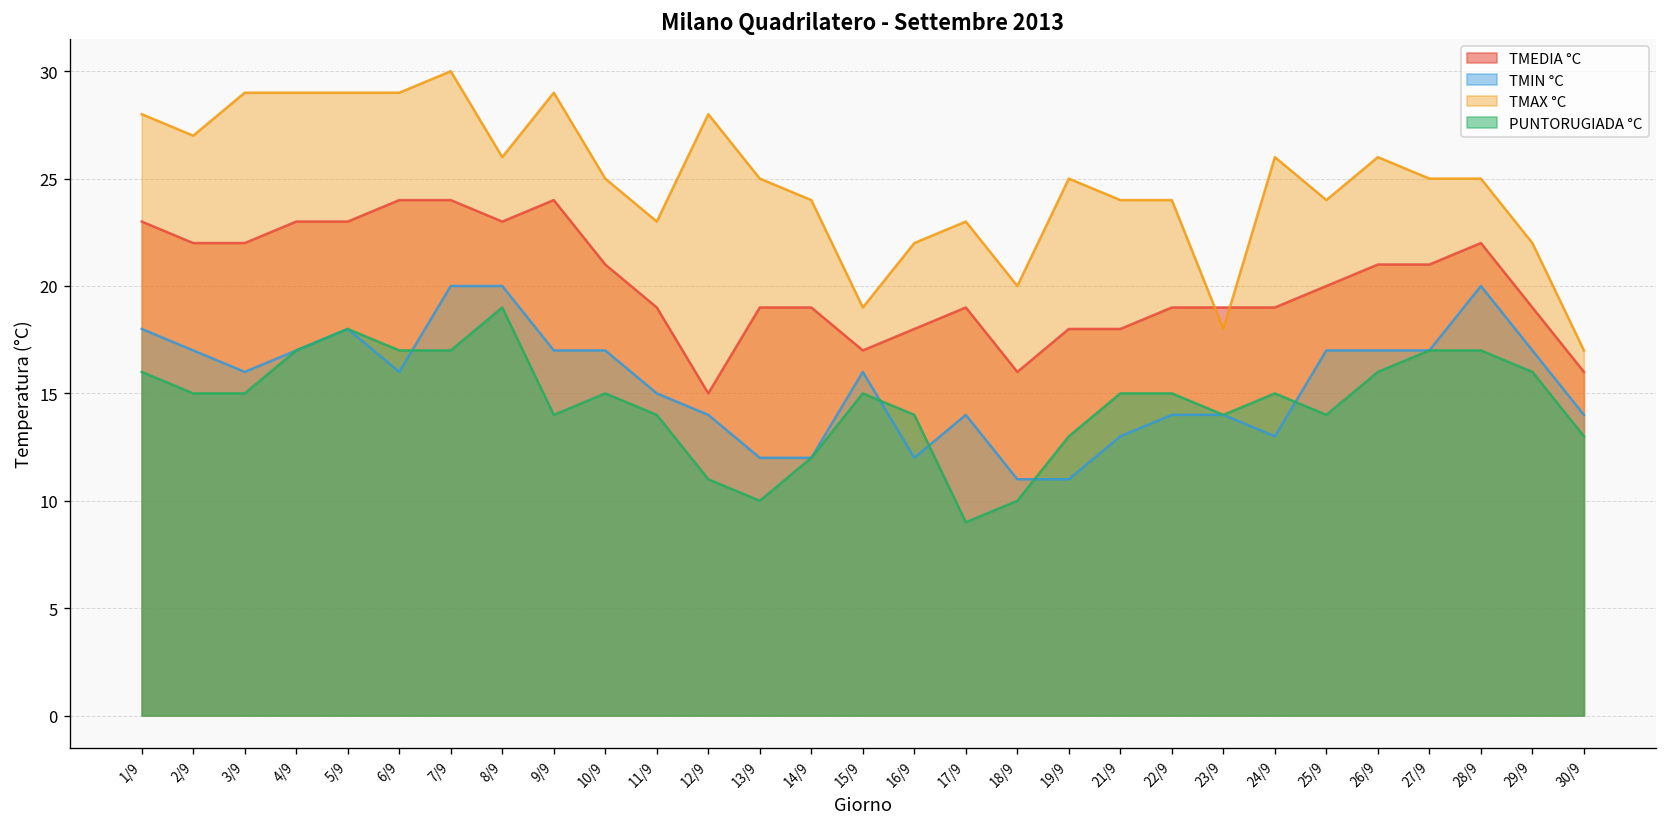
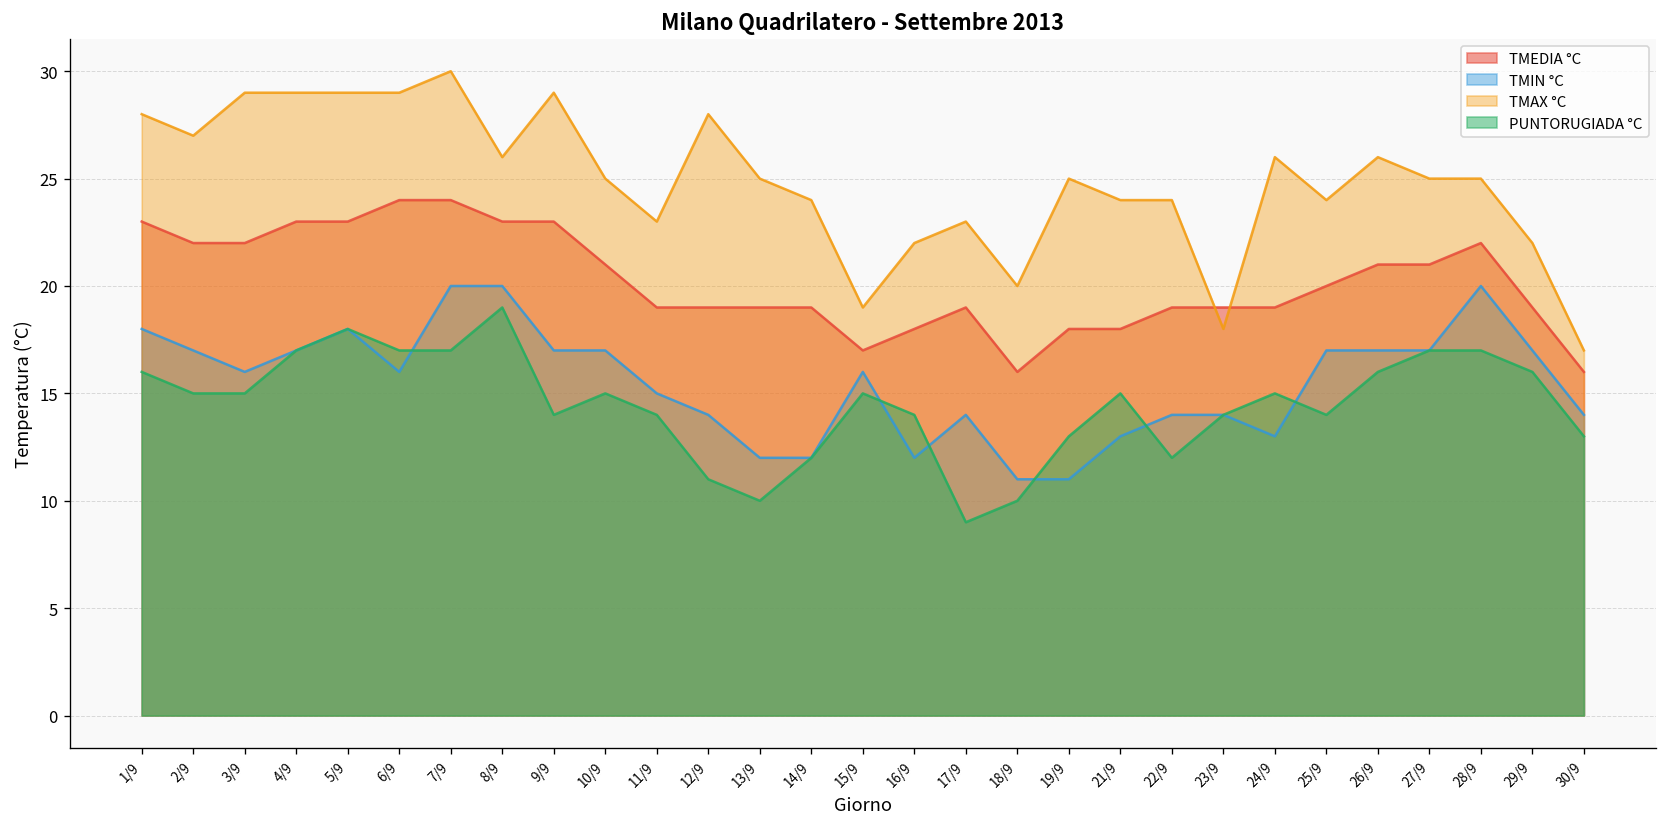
  {
    "TMEDIA °C": {
      "1/9": 23,
      "2/9": 22,
      "3/9": 22,
      "4/9": 23,
      "5/9": 23,
      "6/9": 24,
      "7/9": 24,
      "8/9": 23,
-     "9/9": 24,
+     "9/9": 23,
      "10/9": 21,
      "11/9": 19,
-     "12/9": 15,
+     "12/9": 19,
      "13/9": 19,
      "14/9": 19,
      "15/9": 17,
      "16/9": 18,
      "17/9": 19,
      "18/9": 16,
      "19/9": 18,
      "21/9": 18,
      "22/9": 19,
      "23/9": 19,
      "24/9": 19,
      "25/9": 20,
      "26/9": 21,
      "27/9": 21,
      "28/9": 22,
      "29/9": 19,
      "30/9": 16
    },
    "TMIN °C": {
      "1/9": 18,
      "2/9": 17,
      "3/9": 16,
      "6/9": 16,
      "7/9": 20,
      "8/9": 20,
      "9/9": 17,
      "10/9": 17,
      "11/9": 15,
      "12/9": 14,
      "13/9": 12,
      "15/9": 16,
      "16/9": 12,
      "17/9": 14,
      "18/9": 11,
      "19/9": 11,
      "21/9": 13,
      "22/9": 14,
      "24/9": 13,
      "25/9": 17,
      "26/9": 17,
      "28/9": 20,
      "29/9": 17,
      "30/9": 14
    },
    "TMAX °C": {
      "1/9": 28,
      "2/9": 27,
      "3/9": 29,
      "4/9": 29,
      "5/9": 29,
      "6/9": 29,
      "7/9": 30,
      "8/9": 26,
      "9/9": 29,
      "10/9": 25,
      "11/9": 23,
      "12/9": 28,
      "13/9": 25,
      "14/9": 24,
      "15/9": 19,
      "16/9": 22,
      "17/9": 23,
      "18/9": 20,
      "19/9": 25,
      "21/9": 24,
      "22/9": 24,
      "23/9": 18,
      "24/9": 26,
      "25/9": 24,
      "26/9": 26,
      "27/9": 25,
      "28/9": 25,
      "29/9": 22,
      "30/9": 17
    },
    "PUNTORUGIADA °C": {
      "1/9": 16,
      "2/9": 15,
      "3/9": 15,
      "6/9": 17,
      "7/9": 17,
      "8/9": 19,
      "9/9": 14,
      "10/9": 15,
      "11/9": 14,
      "12/9": 11,
      "13/9": 10,
      "15/9": 15,
      "16/9": 14,
      "17/9": 9,
      "18/9": 10,
      "19/9": 13,
      "21/9": 15,
-     "22/9": 15,
+     "22/9": 12,
      "24/9": 15,
      "25/9": 14,
      "26/9": 16,
      "28/9": 17,
      "29/9": 16,
      "30/9": 13
    }
  }
